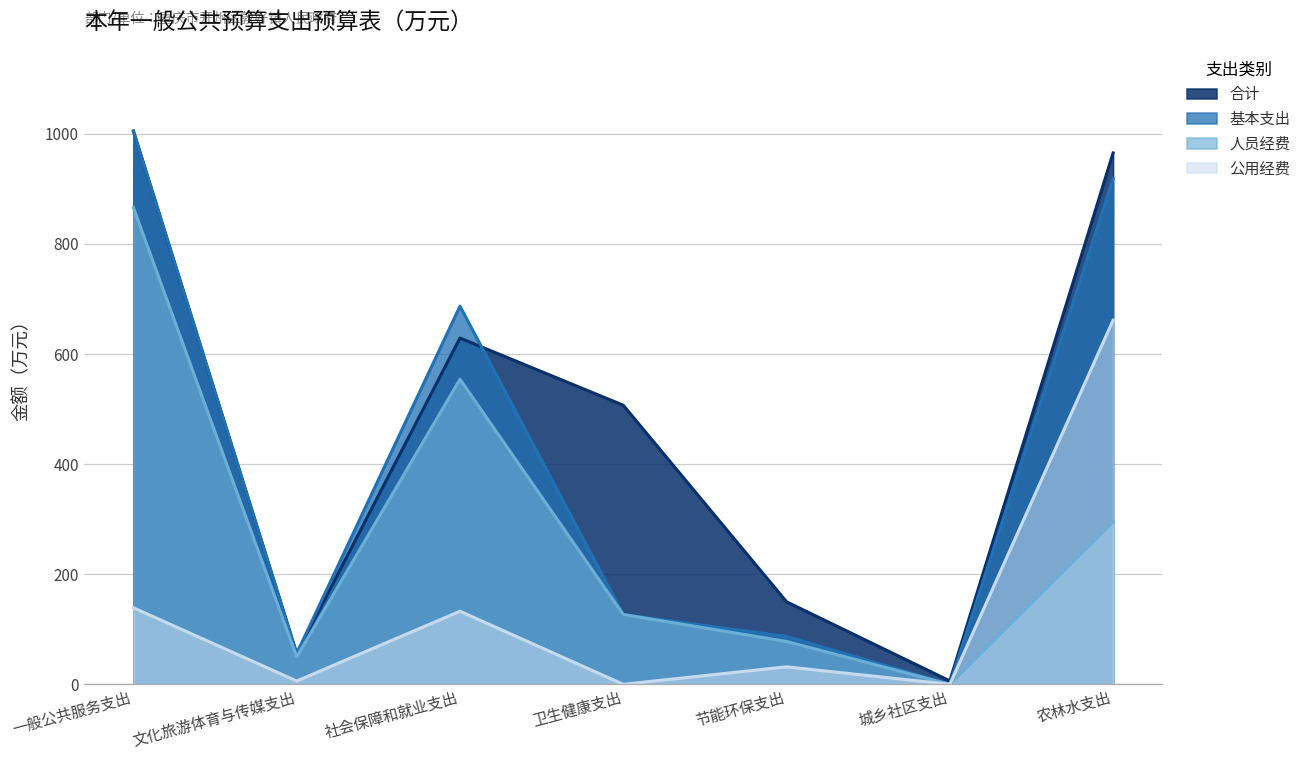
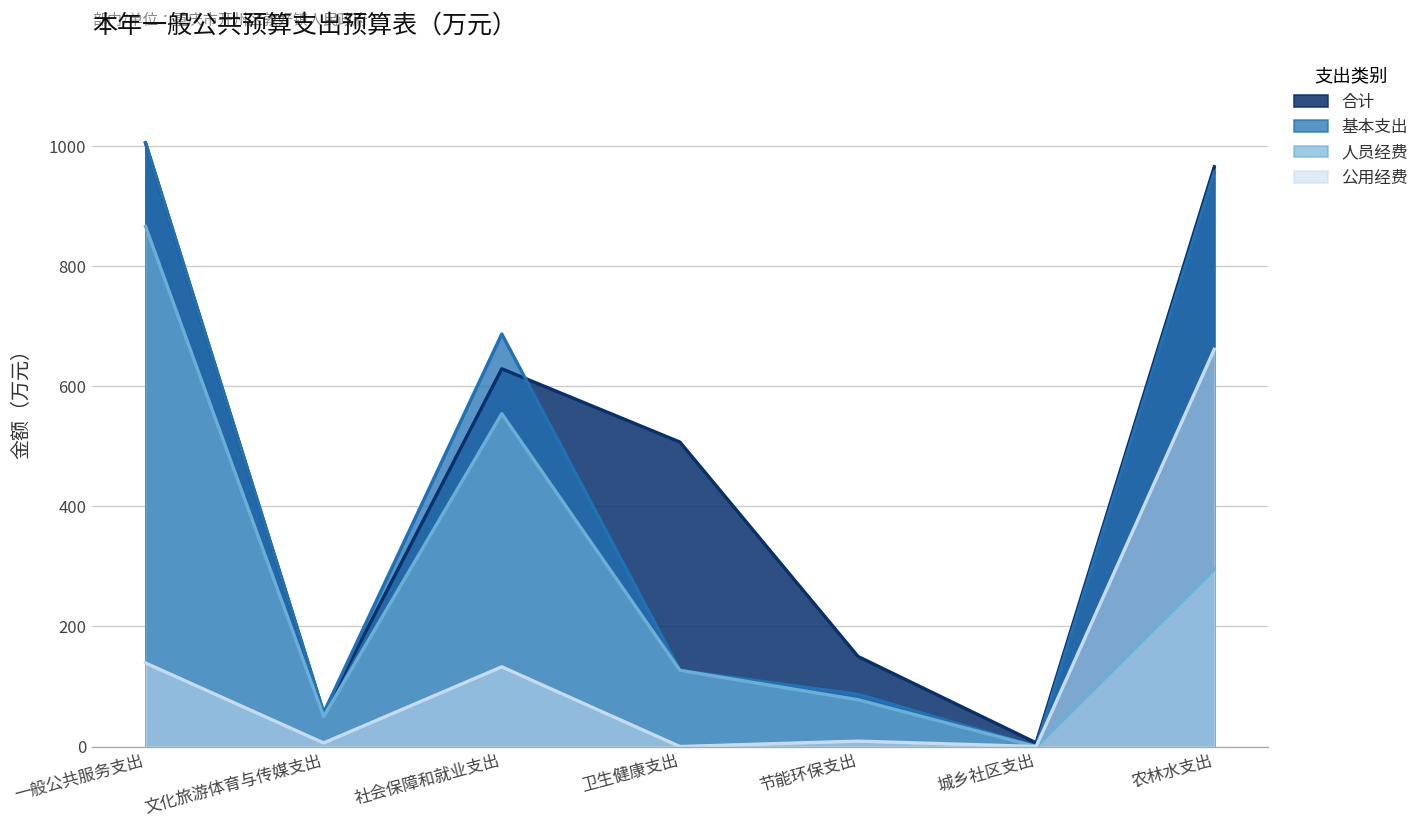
  {
    "合计": {
      "社会保障和就业支出": 630,
      "卫生健康支出": 510,
      "节能环保支出": 150,
      "城乡社区支出": 10,
      "农林水支出": 970
    },
    "基本支出": {
      "社会保障和就业支出": 690,
      "节能环保支出": 90,
-     "农林水支出": 920
+     "农林水支出": 960
    },
    "人员经费": {
      "一般公共服务支出": 870,
      "文化旅游体育与传媒支出": 50,
      "社会保障和就业支出": 550,
      "节能环保支出": 80,
      "农林水支出": 300
    },
    "公用经费": {
      "一般公共服务支出": 140,
      "文化旅游体育与传媒支出": 10,
      "社会保障和就业支出": 130,
      "卫生健康支出": 0,
-     "节能环保支出": 30,
+     "节能环保支出": 10,
      "农林水支出": 660
    }
  }
